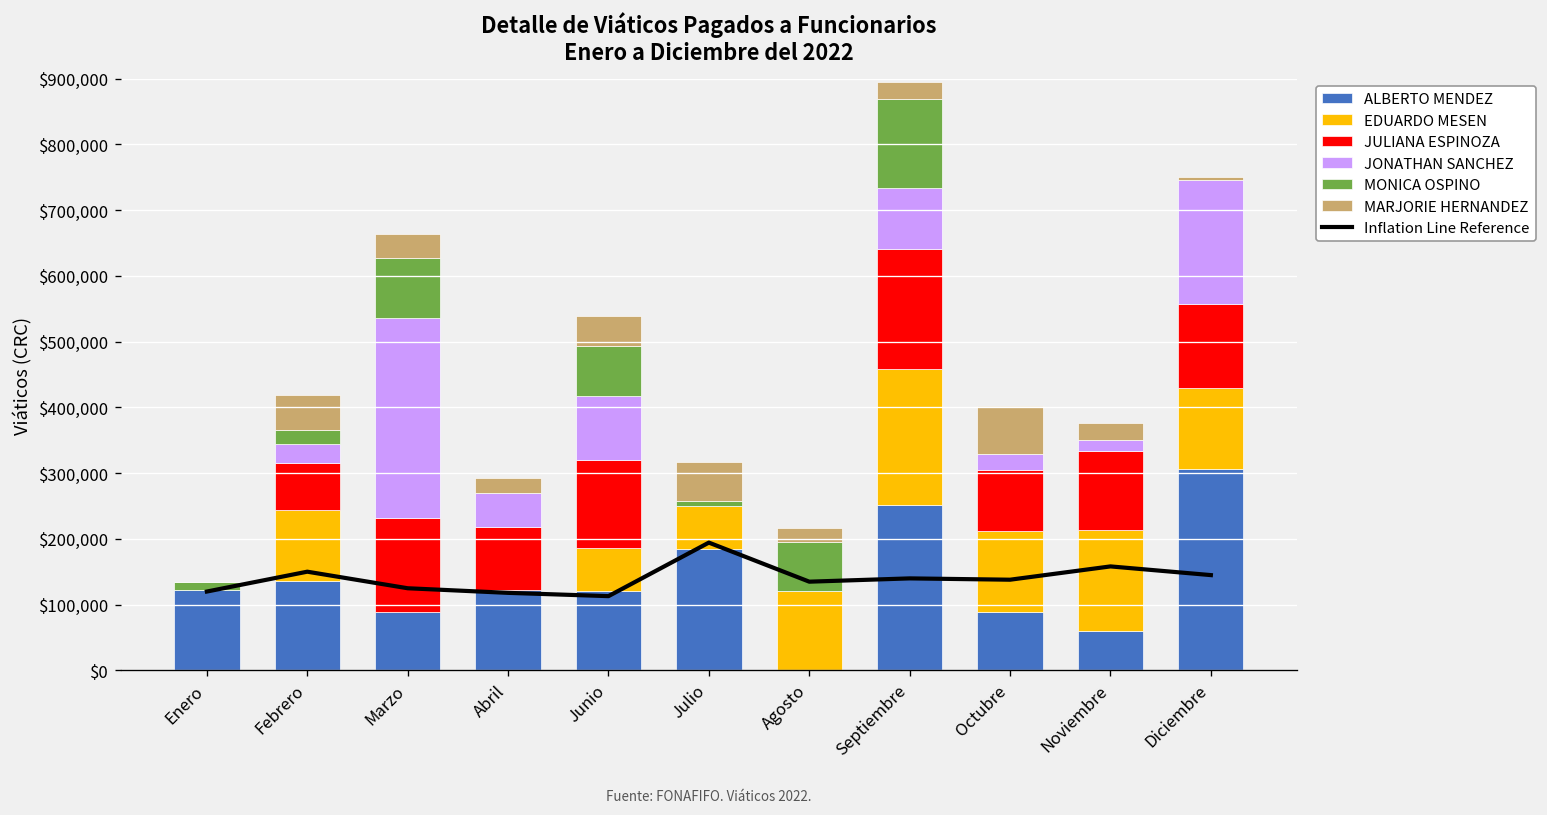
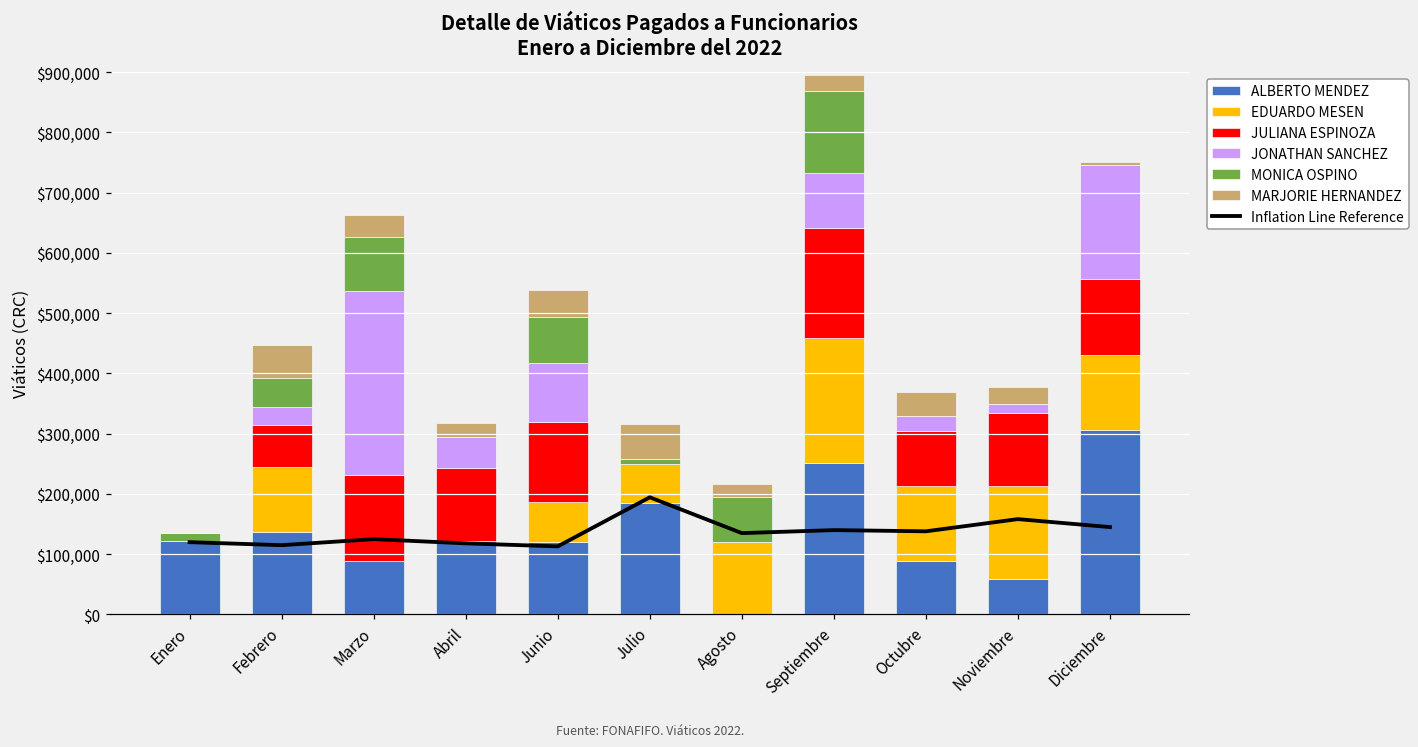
  {
    "Inflation Line Reference": {
      "Enero": "$120,000",
-     "Febrero": "$150,000",
+     "Febrero": "$120,000",
      "Marzo": "$130,000",
      "Abril": "$120,000",
      "Junio": "$110,000",
      "Julio": "$190,000",
      "Agosto": "$140,000",
      "Septiembre": "$140,000",
      "Octubre": "$140,000",
      "Noviembre": "$160,000",
      "Diciembre": "$150,000"
    },
    "ALBERTO MENDEZ": {
      "Enero": "$120,000",
      "Febrero": "$140,000",
      "Marzo": "$90,000",
      "Abril": "$120,000",
      "Junio": "$120,000",
      "Julio": "$180,000",
      "Agosto": "$0",
      "Septiembre": "$250,000",
      "Octubre": "$90,000",
      "Noviembre": "$60,000",
      "Diciembre": "$310,000"
    },
    "EDUARDO MESEN": {
      "Enero": "$0",
      "Febrero": "$110,000",
      "Marzo": "$0",
      "Abril": "$0",
      "Junio": "$70,000",
      "Julio": "$70,000",
      "Agosto": "$120,000",
      "Septiembre": "$210,000",
      "Octubre": "$120,000",
      "Noviembre": "$150,000",
      "Diciembre": "$120,000"
    },
    "JULIANA ESPINOZA": {
      "Enero": "$0",
      "Febrero": "$70,000",
      "Marzo": "$140,000",
-     "Abril": "$100,000",
+     "Abril": "$120,000",
      "Junio": "$130,000",
      "Julio": "$0",
      "Agosto": "$0",
      "Septiembre": "$180,000",
      "Octubre": "$90,000",
      "Noviembre": "$120,000",
      "Diciembre": "$130,000"
    },
    "JONATHAN SANCHEZ": {
      "Enero": "$0",
      "Febrero": "$30,000",
      "Marzo": "$310,000",
      "Abril": "$50,000",
      "Junio": "$100,000",
      "Julio": "$0",
      "Agosto": "$0",
      "Septiembre": "$90,000",
      "Octubre": "$20,000",
      "Noviembre": "$20,000",
      "Diciembre": "$190,000"
    },
    "MONICA OSPINO": {
      "Enero": "$10,000",
-     "Febrero": "$20,000",
+     "Febrero": "$50,000",
      "Marzo": "$90,000",
      "Abril": "$0",
      "Junio": "$80,000",
      "Julio": "$10,000",
      "Agosto": "$70,000",
      "Septiembre": "$140,000",
      "Octubre": "$0",
      "Noviembre": "$0",
      "Diciembre": "$0"
    },
    "MARJORIE HERNANDEZ": {
      "Enero": "$0",
      "Febrero": "$50,000",
      "Marzo": "$40,000",
      "Abril": "$20,000",
      "Junio": "$50,000",
      "Julio": "$60,000",
      "Agosto": "$20,000",
      "Septiembre": "$30,000",
-     "Octubre": "$70,000",
+     "Octubre": "$40,000",
      "Noviembre": "$30,000"
    }
  }
